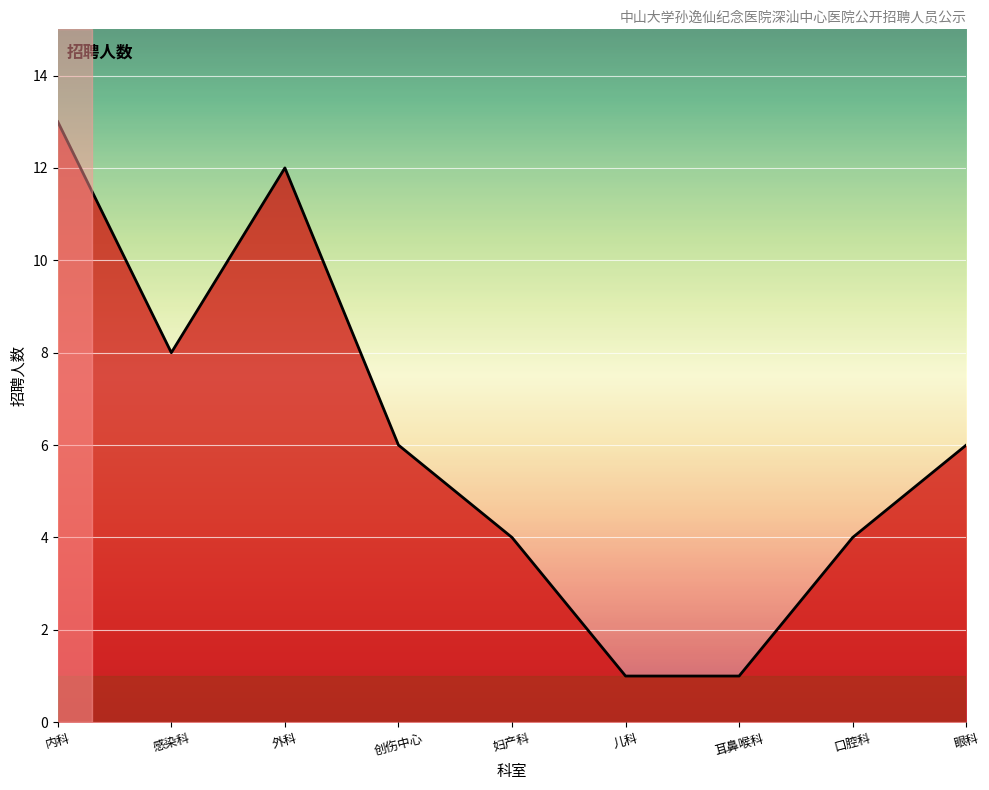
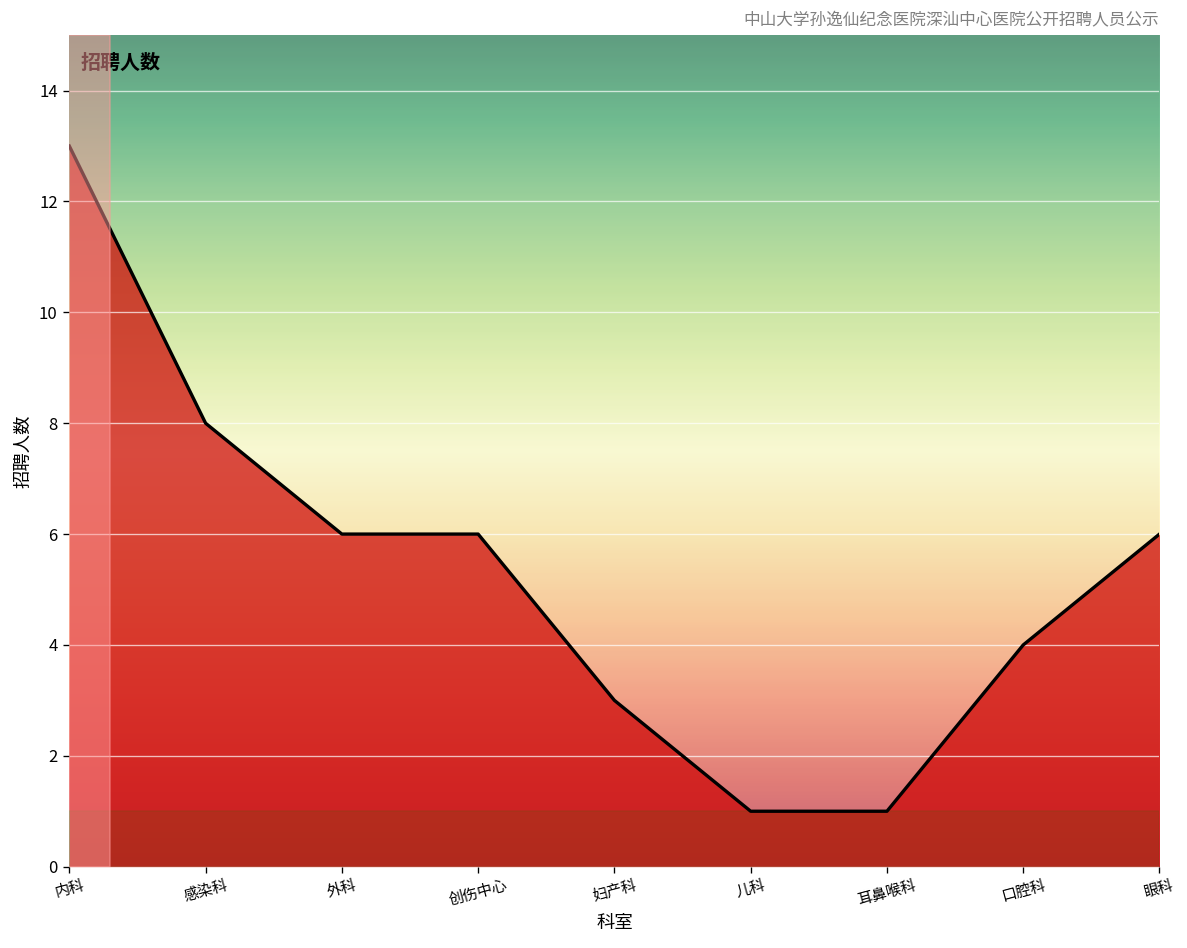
  {
    "感染科": 8,
-   "外科": 12,
+   "外科": 6,
    "创伤中心": 6,
-   "妇产科": 4,
+   "妇产科": 3,
    "儿科": 1,
    "耳鼻喉科": 1,
    "口腔科": 4,
    "眼科": 6
  }
